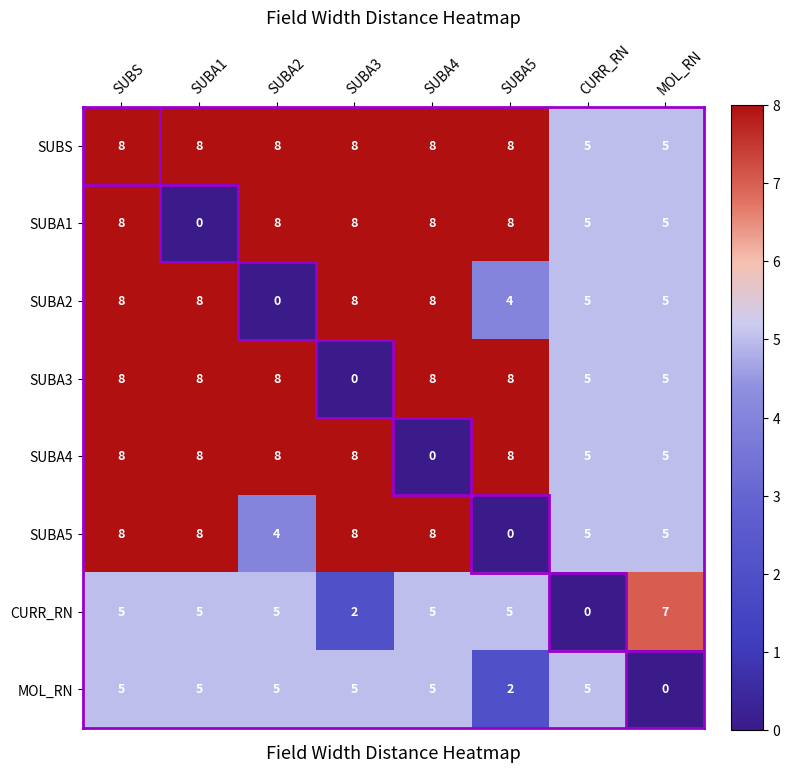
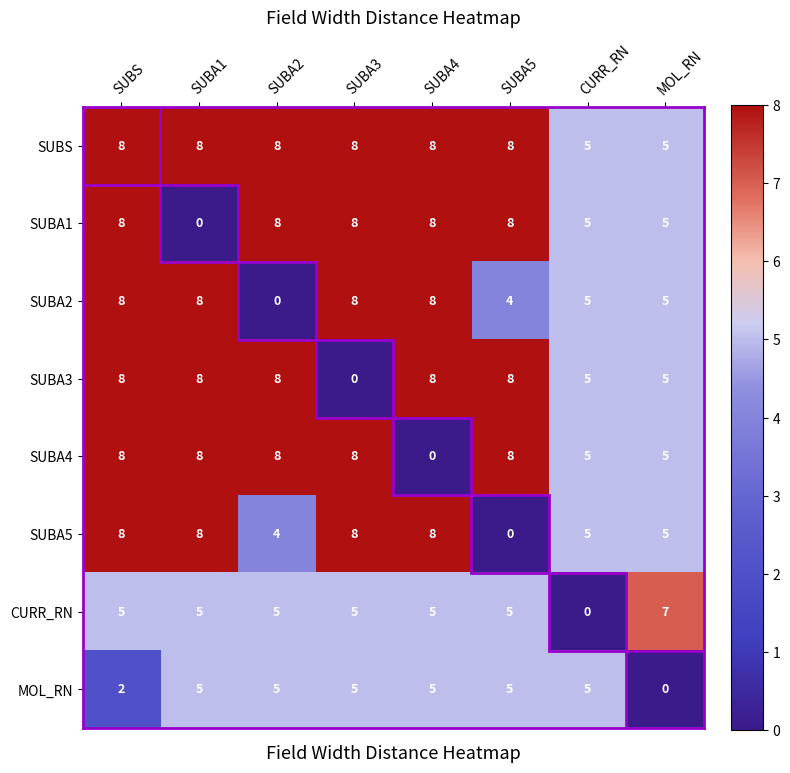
  {
    "SUBS": {
      "SUBS": 8,
      "SUBA1": 8,
      "SUBA2": 8,
      "SUBA3": 8,
      "SUBA4": 8,
      "SUBA5": 8,
      "CURR_RN": 5,
      "MOL_RN": 5
    },
    "SUBA1": {
      "SUBS": 8,
      "SUBA1": 0,
      "SUBA2": 8,
      "SUBA3": 8,
      "SUBA4": 8,
      "SUBA5": 8,
      "CURR_RN": 5,
      "MOL_RN": 5
    },
    "SUBA2": {
      "SUBS": 8,
      "SUBA1": 8,
      "SUBA2": 0,
      "SUBA3": 8,
      "SUBA4": 8,
      "SUBA5": 4,
      "CURR_RN": 5,
      "MOL_RN": 5
    },
    "SUBA3": {
      "SUBS": 8,
      "SUBA1": 8,
      "SUBA2": 8,
      "SUBA3": 0,
      "SUBA4": 8,
      "SUBA5": 8,
      "CURR_RN": 5,
      "MOL_RN": 5
    },
    "SUBA4": {
      "SUBS": 8,
      "SUBA1": 8,
      "SUBA2": 8,
      "SUBA3": 8,
      "SUBA4": 0,
      "SUBA5": 8,
      "CURR_RN": 5,
      "MOL_RN": 5
    },
    "SUBA5": {
      "SUBS": 8,
      "SUBA1": 8,
      "SUBA2": 4,
      "SUBA3": 8,
      "SUBA4": 8,
      "SUBA5": 0,
      "CURR_RN": 5,
      "MOL_RN": 5
    },
    "CURR_RN": {
      "SUBS": 5,
      "SUBA1": 5,
      "SUBA2": 5,
-     "SUBA3": 2,
+     "SUBA3": 5,
      "SUBA4": 5,
      "SUBA5": 5,
      "CURR_RN": 0,
      "MOL_RN": 7
    },
    "MOL_RN": {
-     "SUBS": 5,
+     "SUBS": 2,
      "SUBA1": 5,
      "SUBA2": 5,
      "SUBA3": 5,
      "SUBA4": 5,
-     "SUBA5": 2,
+     "SUBA5": 5,
      "CURR_RN": 5,
      "MOL_RN": 0
    }
  }
